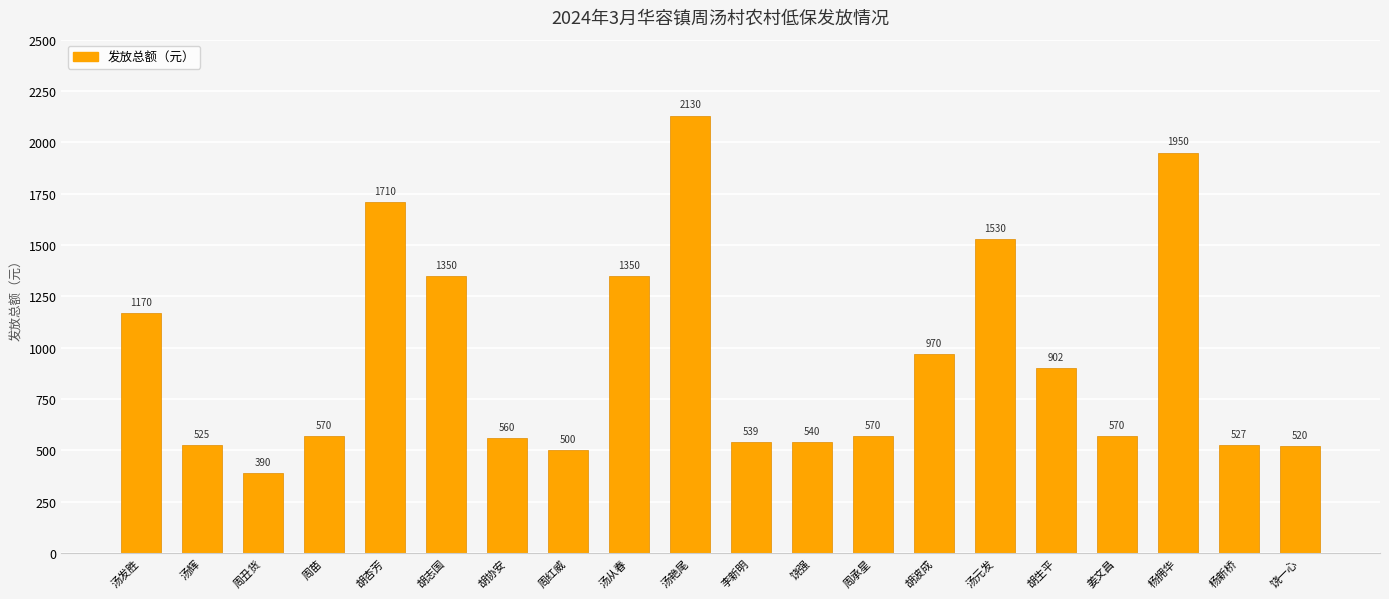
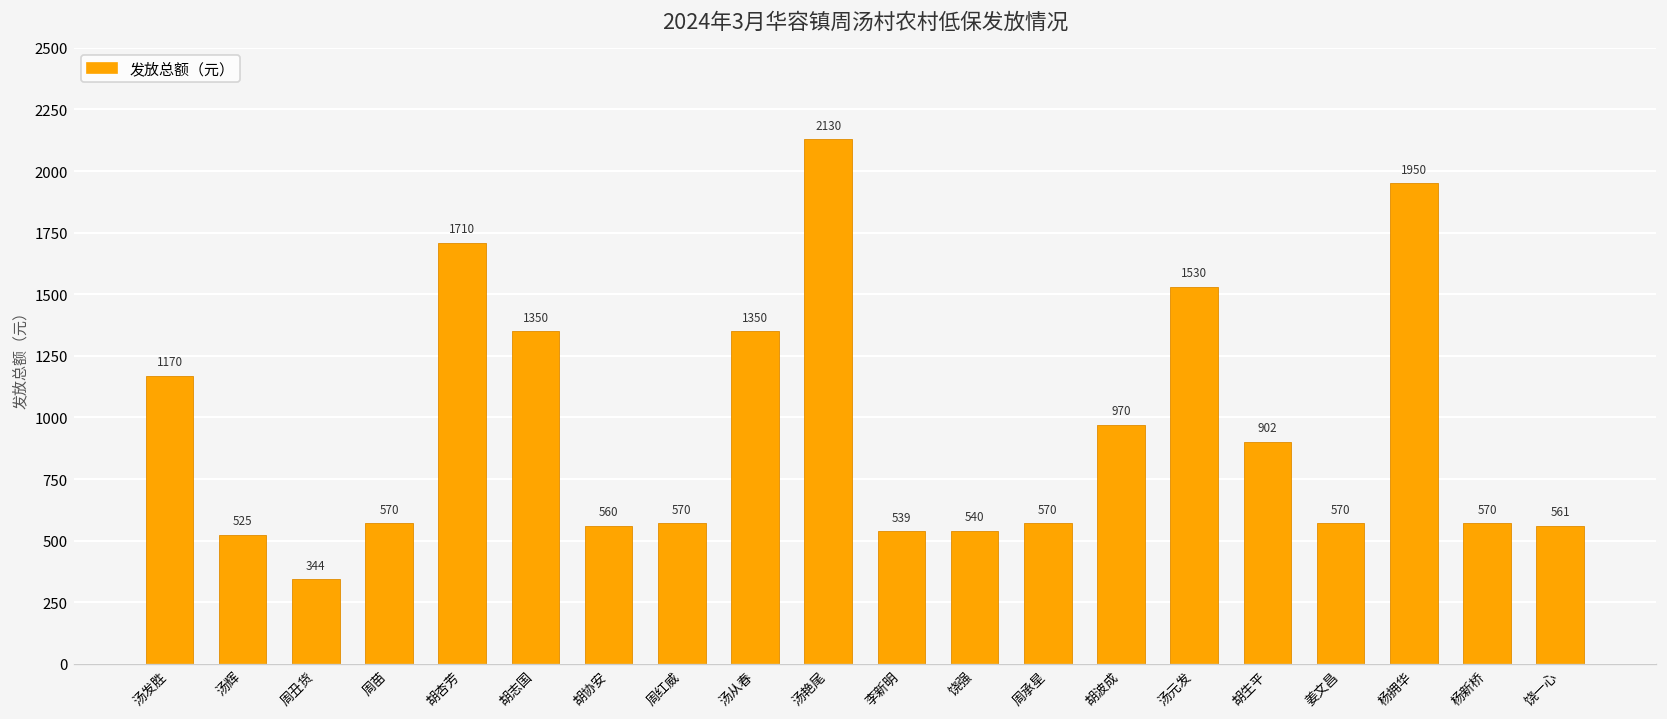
  {
    "汤发胜": 1170,
    "汤辉": 525,
-   "周丑货": 390,
+   "周丑货": 344,
    "周苗": 570,
    "胡杏芳": 1710,
    "胡志国": 1350,
    "胡协安": 560,
-   "周红威": 500,
+   "周红威": 570,
    "汤从春": 1350,
    "汤艳尾": 2130,
    "李新明": 539,
    "饶强": 540,
    "周承星": 570,
    "胡波成": 970,
    "汤元发": 1530,
    "胡生平": 902,
    "姜文昌": 570,
    "杨拥华": 1950,
-   "杨新桥": 527,
-   "饶一心": 520
+   "杨新桥": 570,
+   "饶一心": 561
  }
